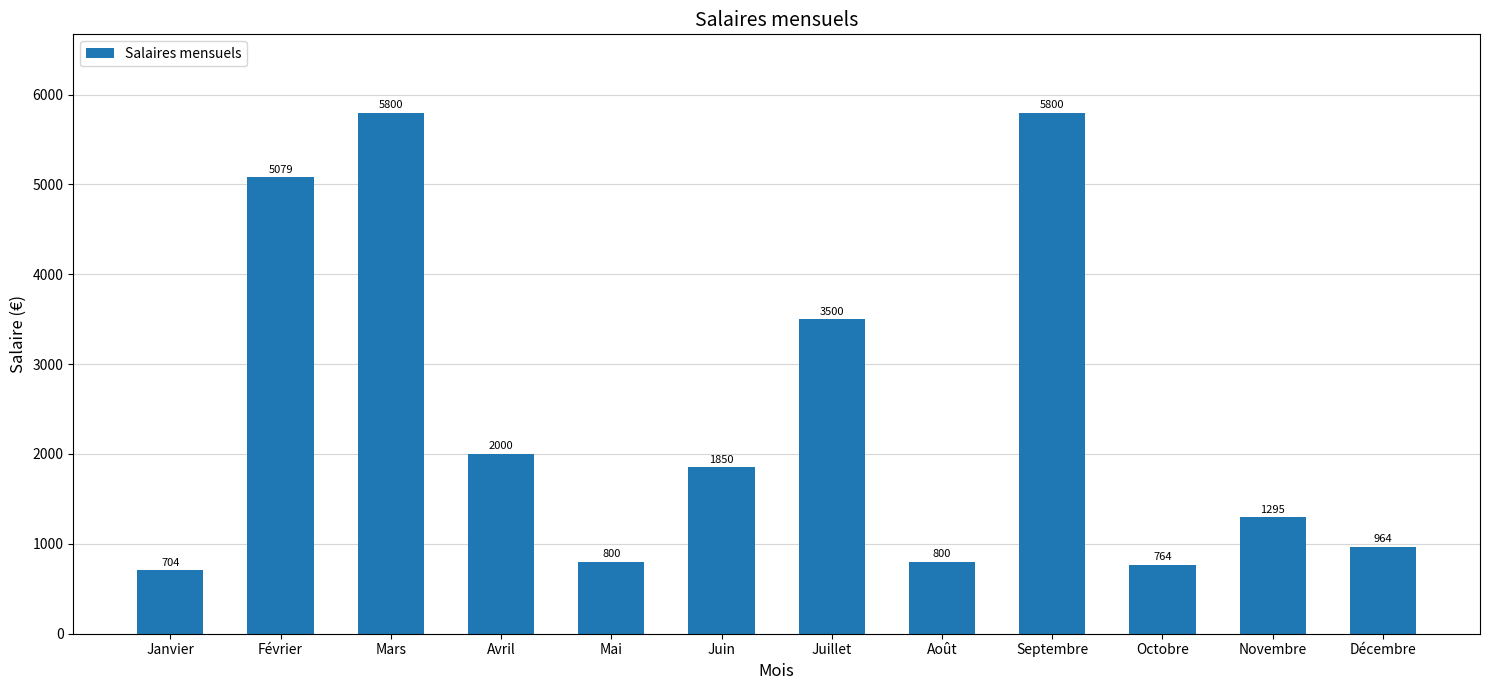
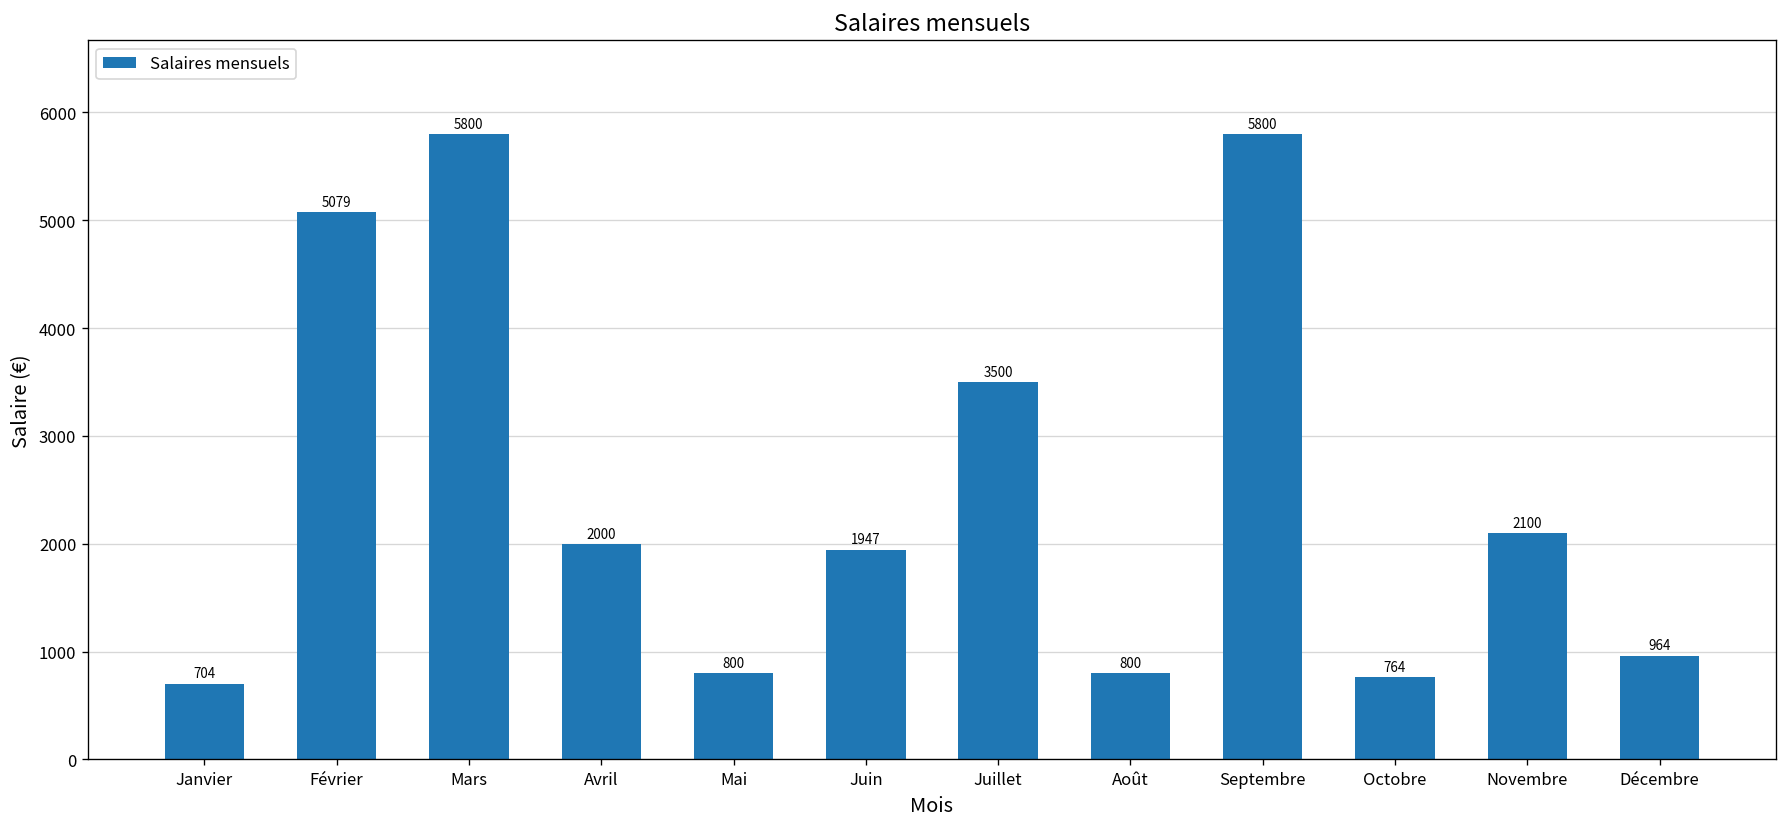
  {
    "Janvier": 704,
    "Février": 5079,
    "Mars": 5800,
    "Avril": 2000,
    "Mai": 800,
-   "Juin": 1850,
+   "Juin": 1947,
    "Juillet": 3500,
    "Août": 800,
    "Septembre": 5800,
    "Octobre": 764,
-   "Novembre": 1295,
+   "Novembre": 2100,
    "Décembre": 964
  }
